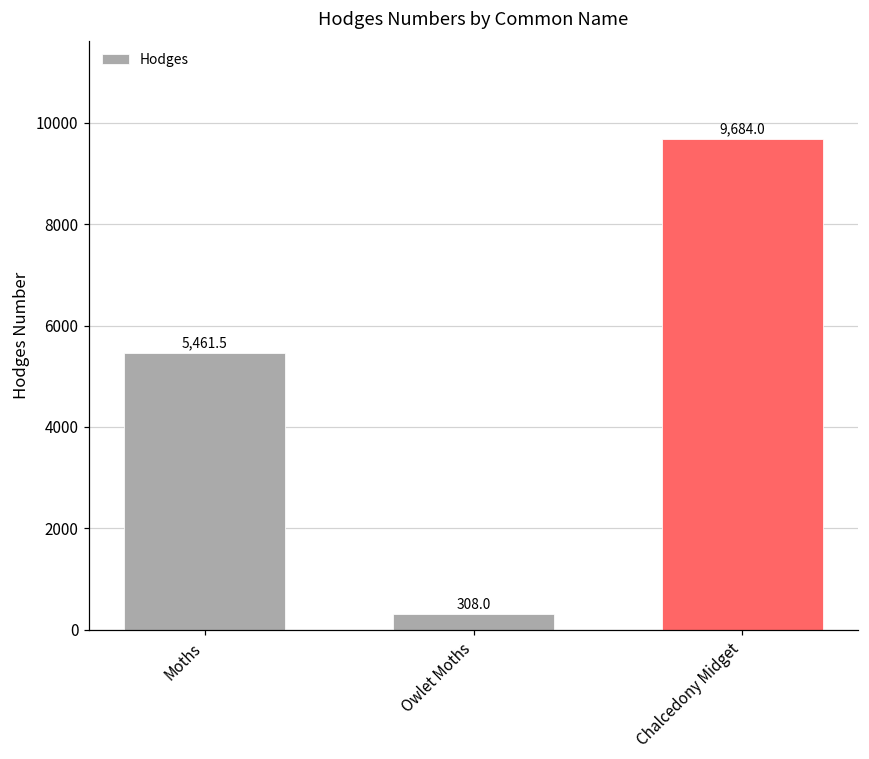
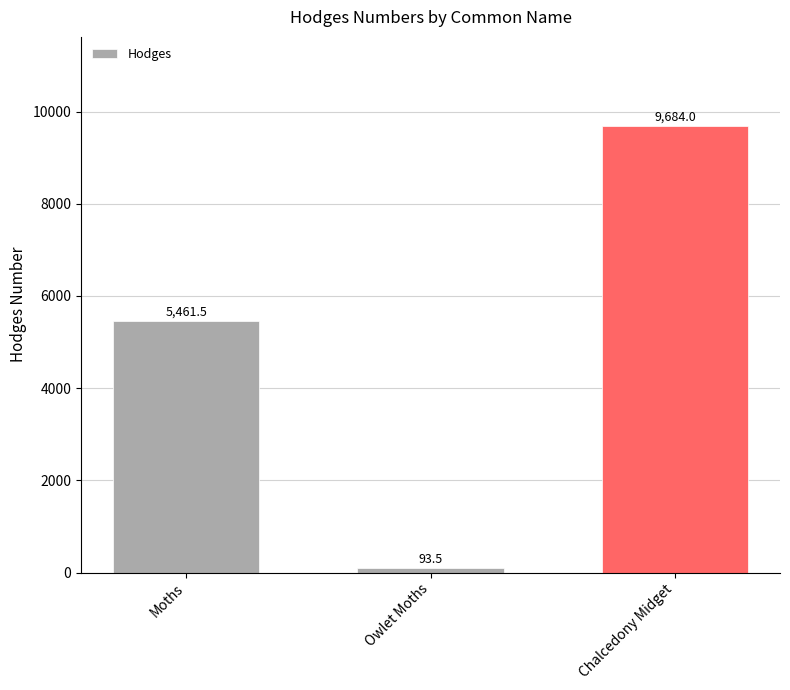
  {
    "Moths": "5,461.5",
-   "Owlet Moths": "308.0",
+   "Owlet Moths": "93.5",
    "Chalcedony Midget": "9,684.0"
  }
